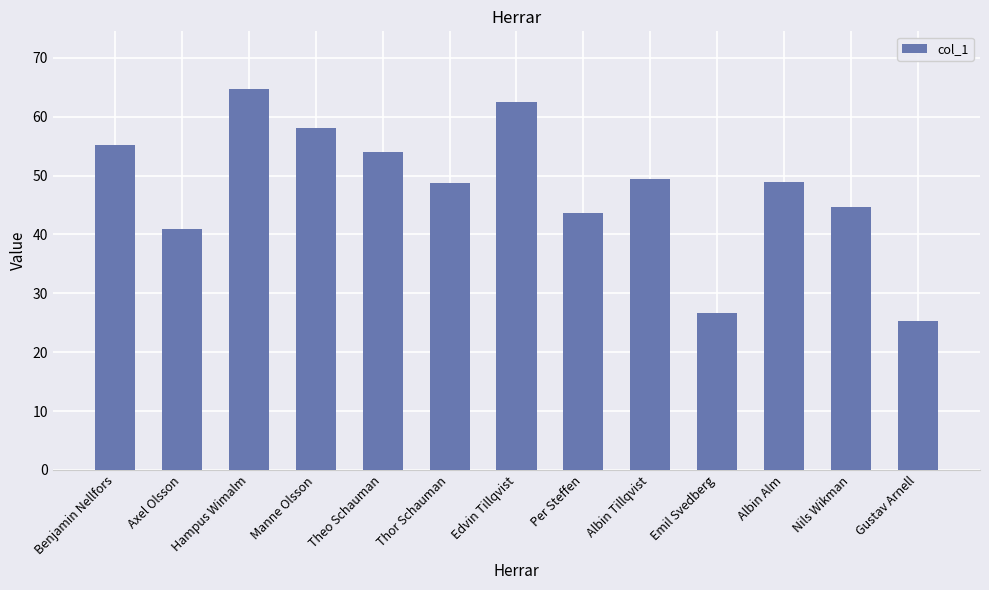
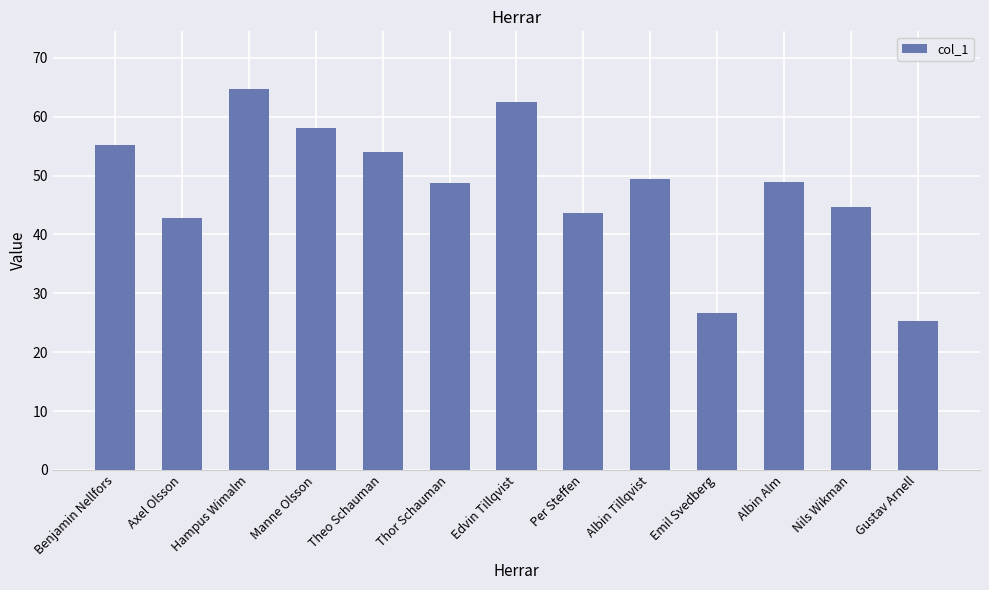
  {
    "Benjamin Nellfors": 55,
-   "Axel Olsson": 41,
+   "Axel Olsson": 43,
    "Hampus Wimalm": 65,
    "Manne Olsson": 58,
    "Theo Schauman": 54,
    "Thor Schauman": 49,
    "Edvin Tillqvist": 62,
    "Per Steffen": 44,
    "Albin Tillqvist": 49,
    "Emil Svedberg": 27,
    "Albin Alm": 49,
    "Nils Wikman": 45,
    "Gustav Arnell": 25
  }
